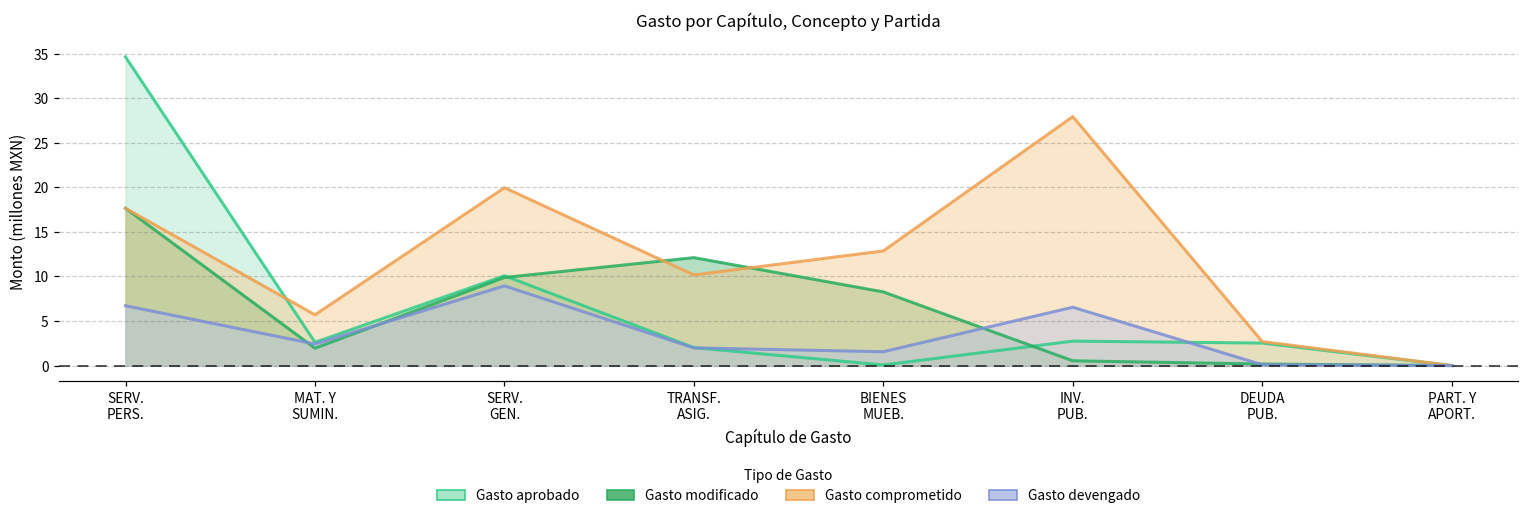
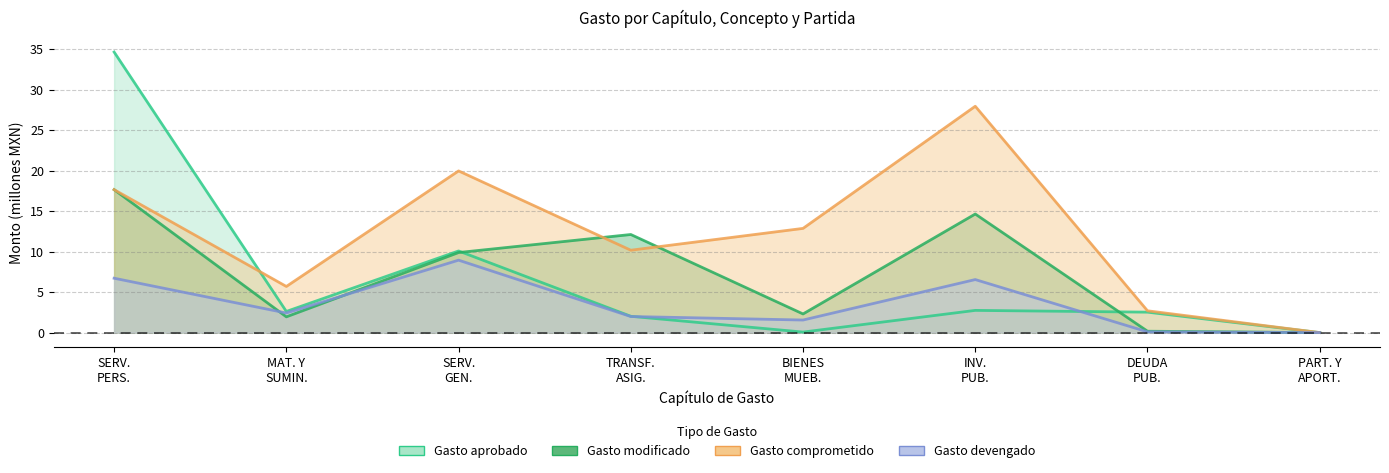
  {
    "Gasto modificado": {
      "MAT. Y SUMIN.": 2,
      "TRANSF. ASIG.": 12,
-     "BIENES MUEB.": 8,
-     "INV. PUB.": 1
+     "BIENES MUEB.": 2,
+     "INV. PUB.": 15
    },
    "Gasto comprometido": {
      "MAT. Y SUMIN.": 6,
      "SERV. GEN.": 20,
      "TRANSF. ASIG.": 10,
      "BIENES MUEB.": 13,
      "INV. PUB.": 28
    }
  }
